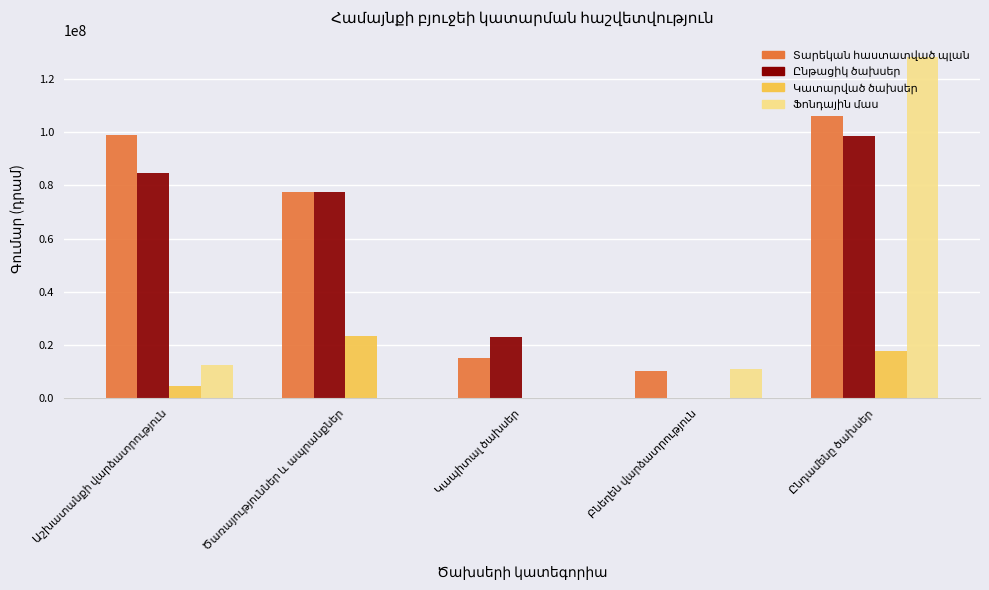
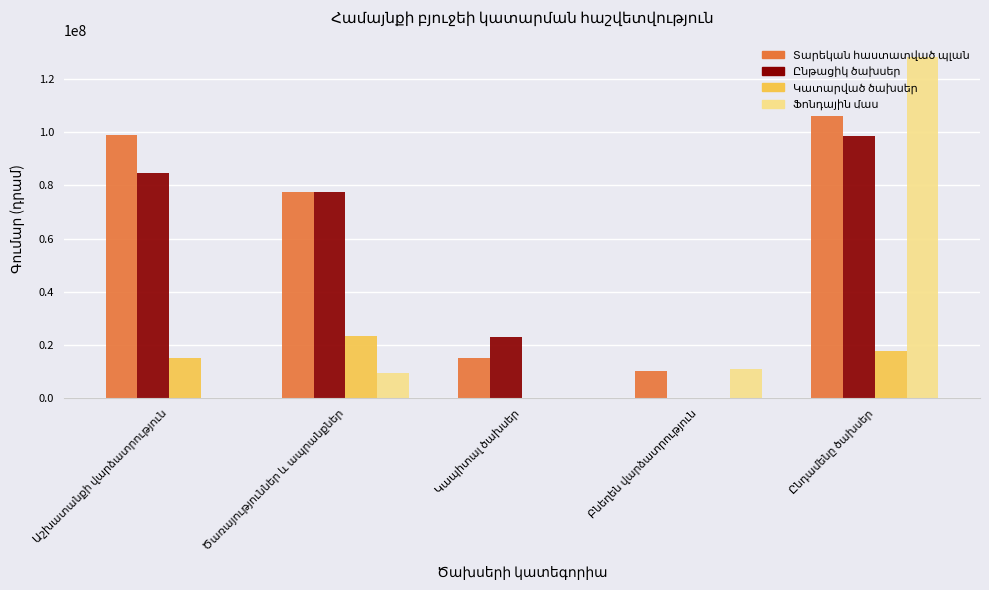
  {
    "Տարեկան հաստատված պլան": {
      "Աշխատանքի վարձատրություն": 99000000,
      "Ծառայություններ և ապրանքներ": 78000000,
      "Կապիտալ ծախսեր": 15000000,
      "Բնեղեն վարձատրություն": 10000000,
      "Ընդամենը ծախսեր": 106000000
    },
    "Ընթացիկ ծախսեր": {
      "Աշխատանքի վարձատրություն": 85000000,
      "Ծառայություններ և ապրանքներ": 78000000,
      "Կապիտալ ծախսեր": 23000000,
      "Բնեղեն վարձատրություն": 0,
      "Ընդամենը ծախսեր": 98000000
    },
    "Կատարված ծախսեր": {
-     "Աշխատանքի վարձատրություն": 4000000,
+     "Աշխատանքի վարձատրություն": 15000000,
      "Ծառայություններ և ապրանքներ": 23000000,
      "Բնեղեն վարձատրություն": 0,
      "Ընդամենը ծախսեր": 18000000
    },
    "Ֆոնդային մաս": {
-     "Աշխատանքի վարձատրություն": 12000000,
-     "Ծառայություններ և ապրանքներ": 0,
+     "Աշխատանքի վարձատրություն": 0,
+     "Ծառայություններ և ապրանքներ": 9000000,
      "Կապիտալ ծախսեր": 0,
      "Բնեղեն վարձատրություն": 11000000,
      "Ընդամենը ծախսեր": 128000000
    }
  }
